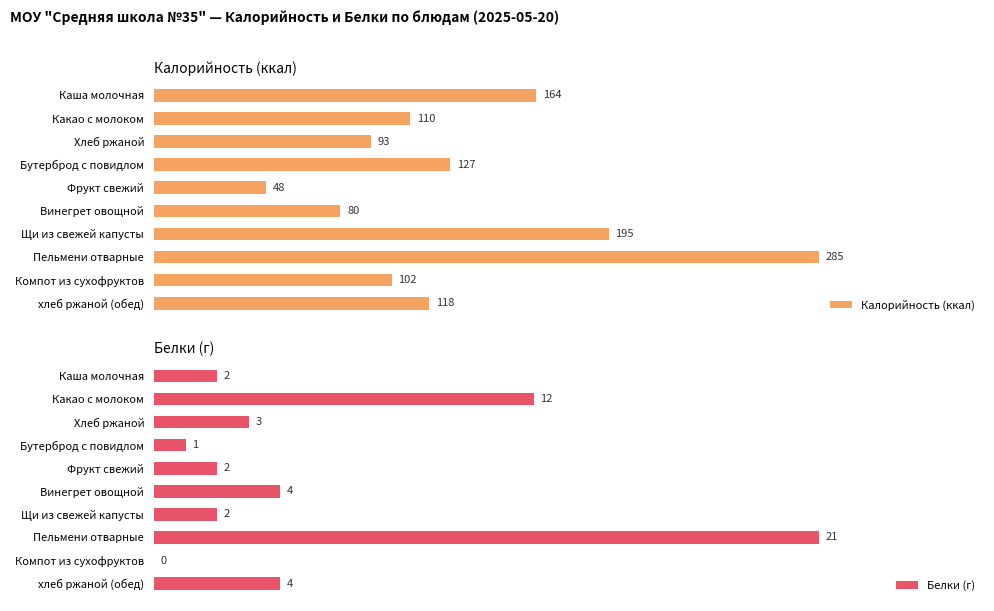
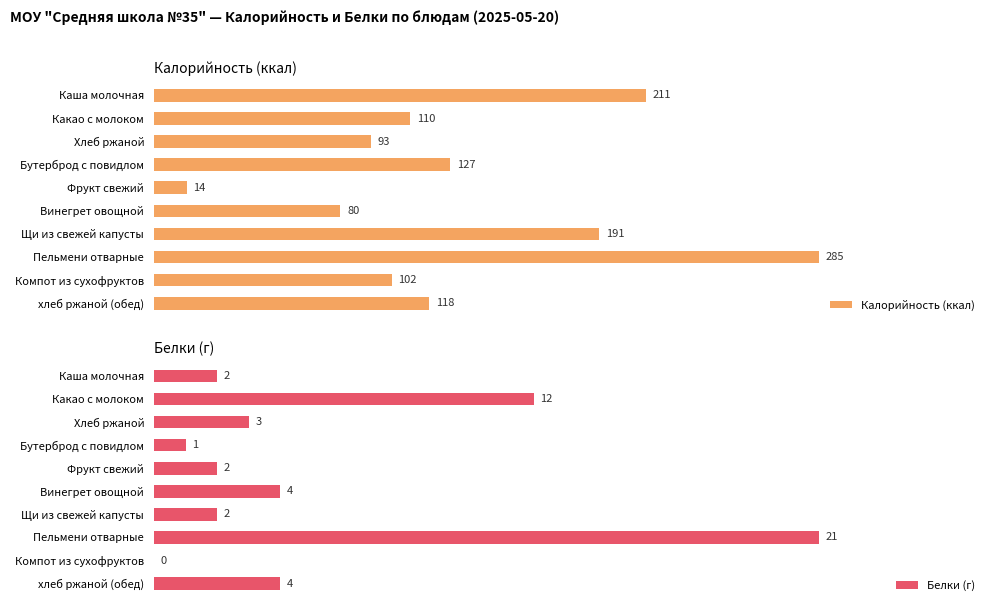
  {
    "Калорийность (ккал)": {
-     "Каша молочная": 164,
+     "Каша молочная": 211,
      "Какао с молоком": 110,
      "Хлеб ржаной": 93,
      "Бутерброд с повидлом": 127,
-     "Фрукт свежий": 48,
+     "Фрукт свежий": 14,
      "Винегрет овощной": 80,
-     "Щи из свежей капусты": 195,
+     "Щи из свежей капусты": 191,
      "Пельмени отварные": 285,
      "Компот из сухофруктов": 102,
      "хлеб ржаной (обед)": 118
    },
    "Белки (г)": {
      "Каша молочная": 2,
      "Какао с молоком": 12,
      "Хлеб ржаной": 3,
      "Бутерброд с повидлом": 1,
      "Фрукт свежий": 2,
      "Винегрет овощной": 4,
      "Щи из свежей капусты": 2,
      "Пельмени отварные": 21,
      "Компот из сухофруктов": 0,
      "хлеб ржаной (обед)": 4
    }
  }
